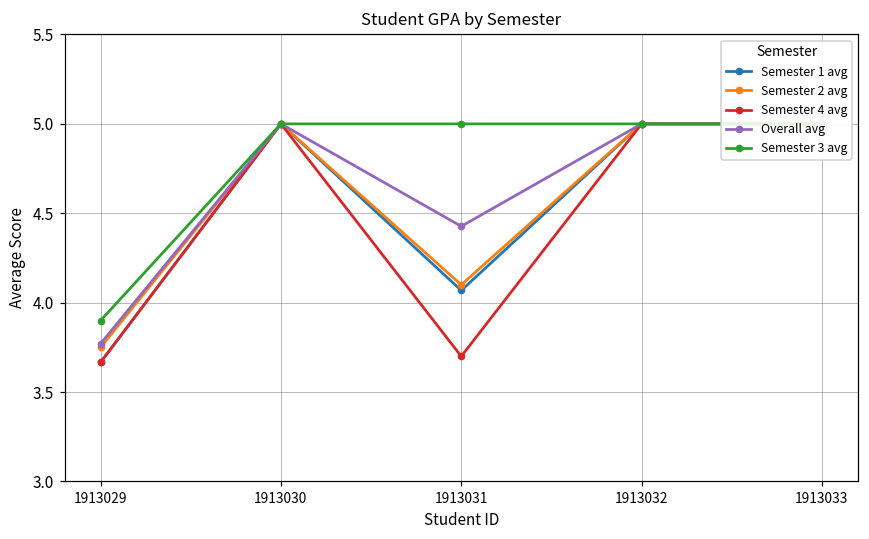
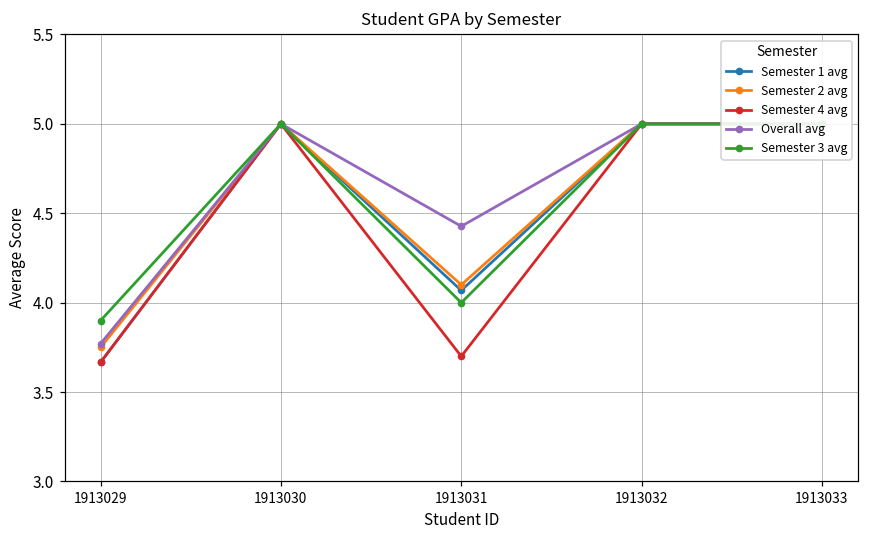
  {
    "Semester 1 avg": {
      "1913031": 4.07
    },
    "Semester 2 avg": {
      "1913029": 3.75,
      "1913031": 4.10
    },
    "Semester 4 avg": {
      "1913031": 3.70
    },
    "Overall avg": {
      "1913029": 3.77,
      "1913031": 4.43
    },
    "Semester 3 avg": {
      "1913029": 3.90,
-     "1913031": 5
+     "1913031": 4
    }
  }
